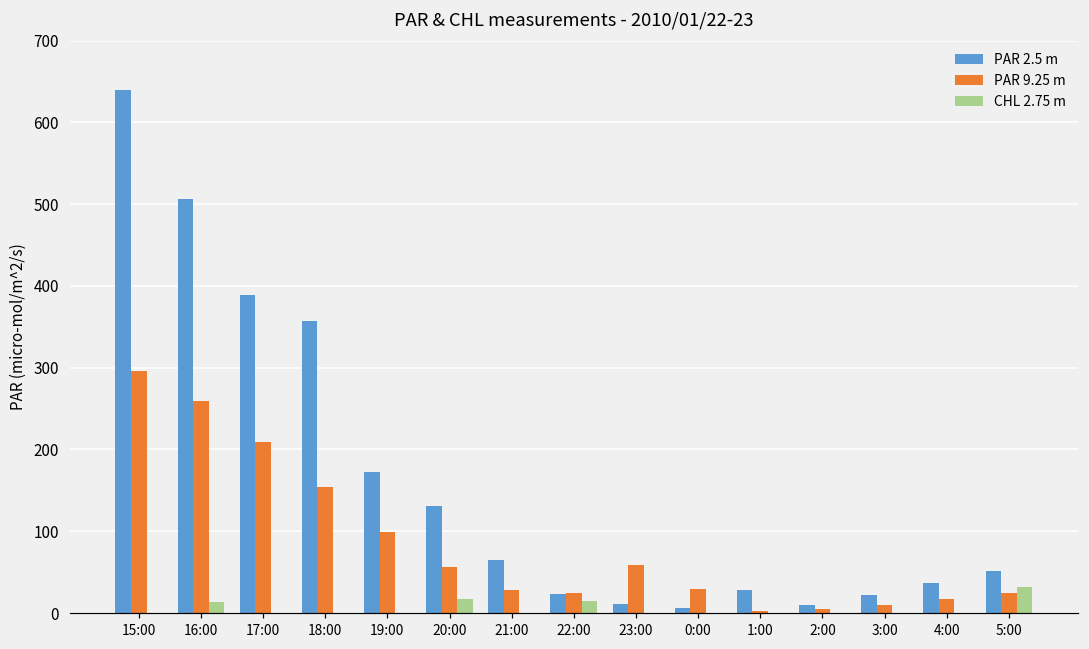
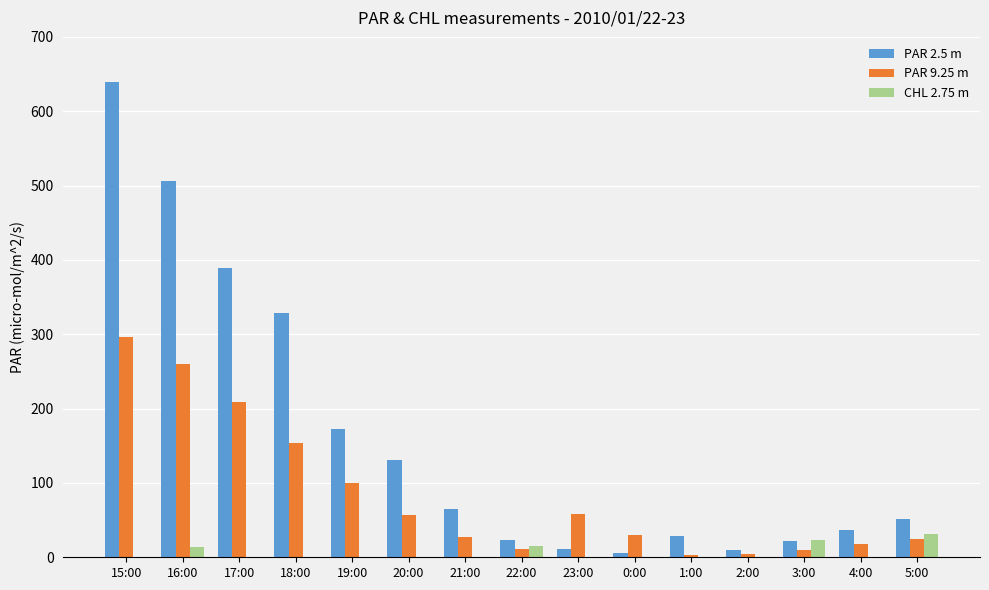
  {
    "PAR 2.5 m": {
      "15:00": 640,
      "16:00": 510,
      "17:00": 390,
-     "18:00": 360,
+     "18:00": 330,
      "19:00": 170,
      "20:00": 130,
      "21:00": 70,
      "22:00": 20,
      "23:00": 10,
      "0:00": 10,
      "1:00": 30,
      "2:00": 10,
      "3:00": 20,
      "4:00": 40,
      "5:00": 50
    },
    "PAR 9.25 m": {
      "15:00": 300,
      "16:00": 260,
      "17:00": 210,
      "18:00": 150,
      "19:00": 100,
      "20:00": 60,
      "21:00": 30,
-     "22:00": 30,
+     "22:00": 10,
      "23:00": 60,
      "0:00": 30,
      "2:00": 0,
      "3:00": 10,
      "4:00": 20,
      "5:00": 20
    },
    "CHL 2.75 m": {
      "16:00": 10,
-     "20:00": 20,
+     "20:00": 0,
      "22:00": 20,
-     "3:00": 0,
+     "3:00": 20,
      "5:00": 30
    }
  }
